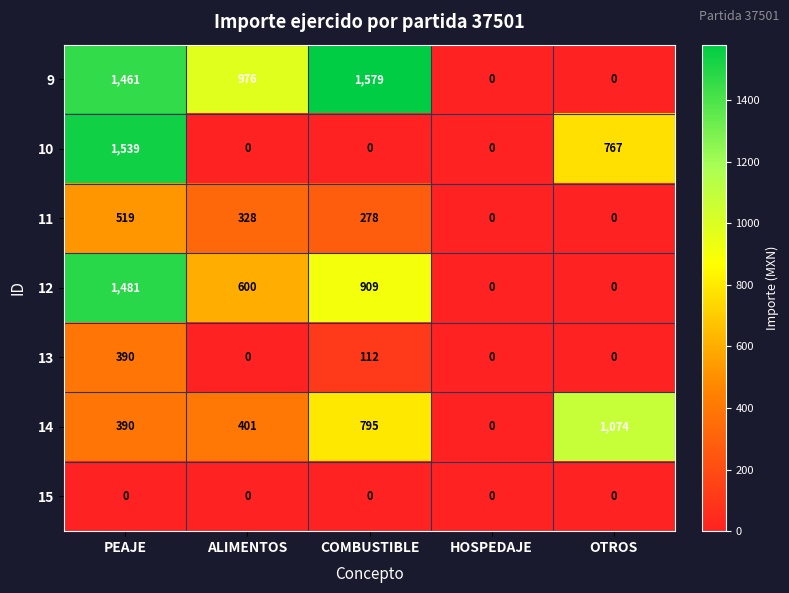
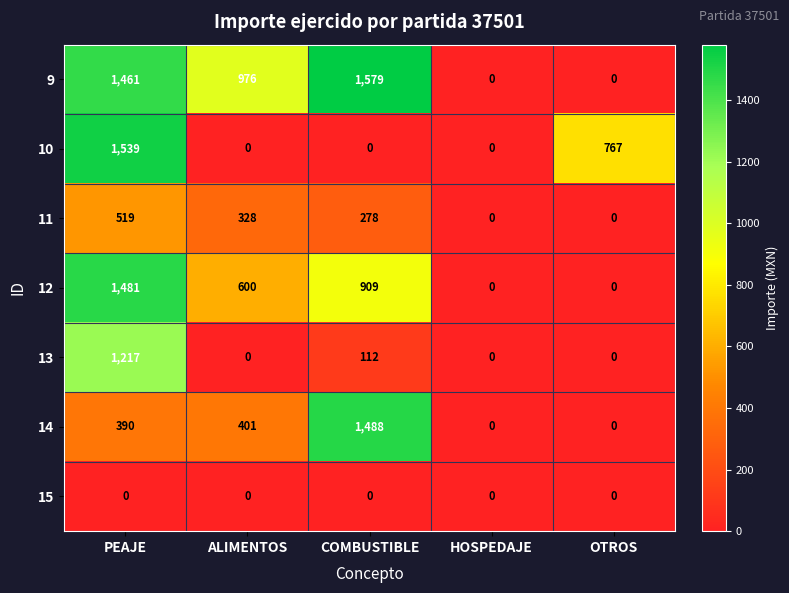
  {
    "9": {
      "PEAJE": "1,461",
      "ALIMENTOS": "976",
      "COMBUSTIBLE": "1,579",
      "HOSPEDAJE": "0",
      "OTROS": "0"
    },
    "10": {
      "PEAJE": "1,539",
      "ALIMENTOS": "0",
      "COMBUSTIBLE": "0",
      "HOSPEDAJE": "0",
      "OTROS": "767"
    },
    "11": {
      "PEAJE": "519",
      "ALIMENTOS": "328",
      "COMBUSTIBLE": "278",
      "HOSPEDAJE": "0",
      "OTROS": "0"
    },
    "12": {
      "PEAJE": "1,481",
      "ALIMENTOS": "600",
      "COMBUSTIBLE": "909",
      "HOSPEDAJE": "0",
      "OTROS": "0"
    },
    "13": {
-     "PEAJE": "390",
+     "PEAJE": "1,217",
      "ALIMENTOS": "0",
      "COMBUSTIBLE": "112",
      "HOSPEDAJE": "0",
      "OTROS": "0"
    },
    "14": {
      "PEAJE": "390",
      "ALIMENTOS": "401",
-     "COMBUSTIBLE": "795",
+     "COMBUSTIBLE": "1,488",
      "HOSPEDAJE": "0",
-     "OTROS": "1,074"
+     "OTROS": "0"
    },
    "15": {
      "PEAJE": "0",
      "ALIMENTOS": "0",
      "COMBUSTIBLE": "0",
      "HOSPEDAJE": "0",
      "OTROS": "0"
    }
  }
